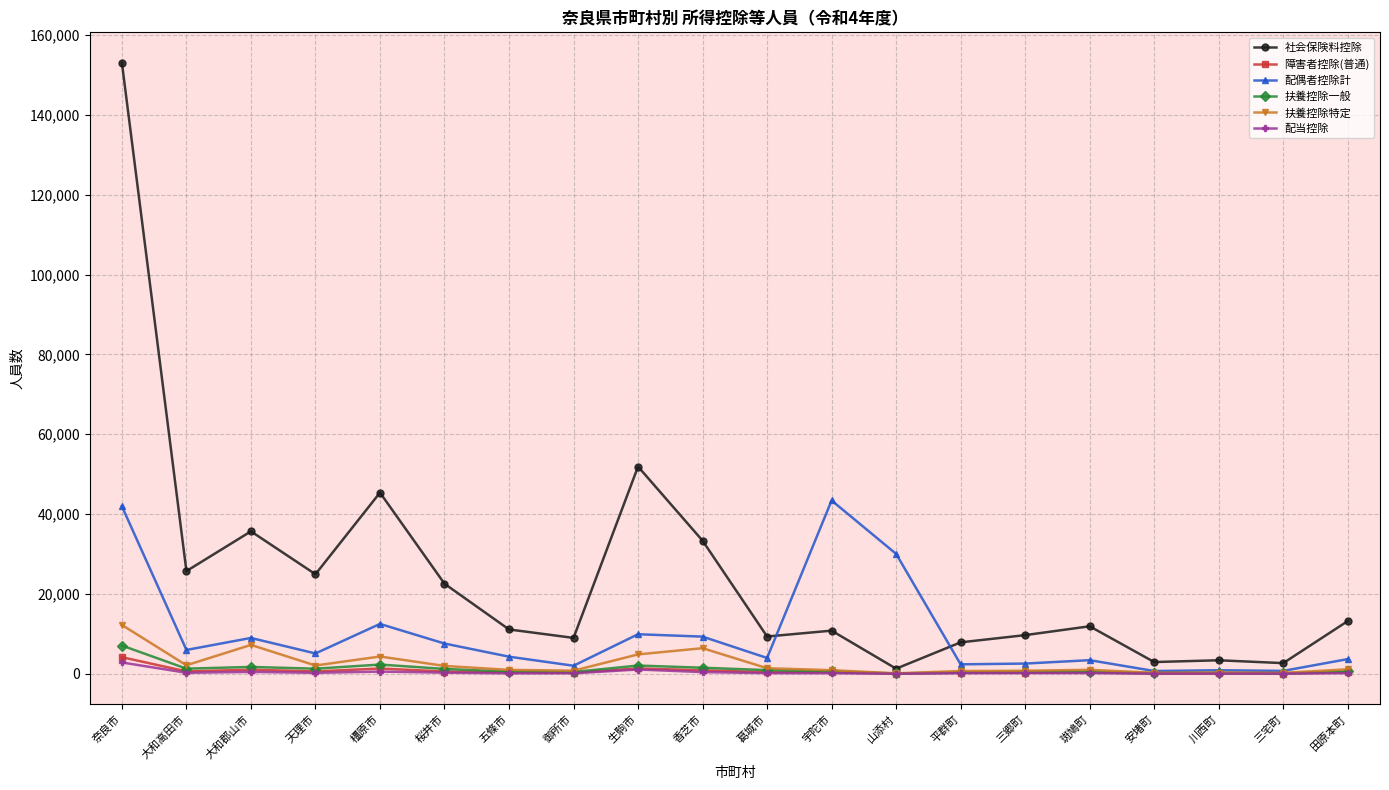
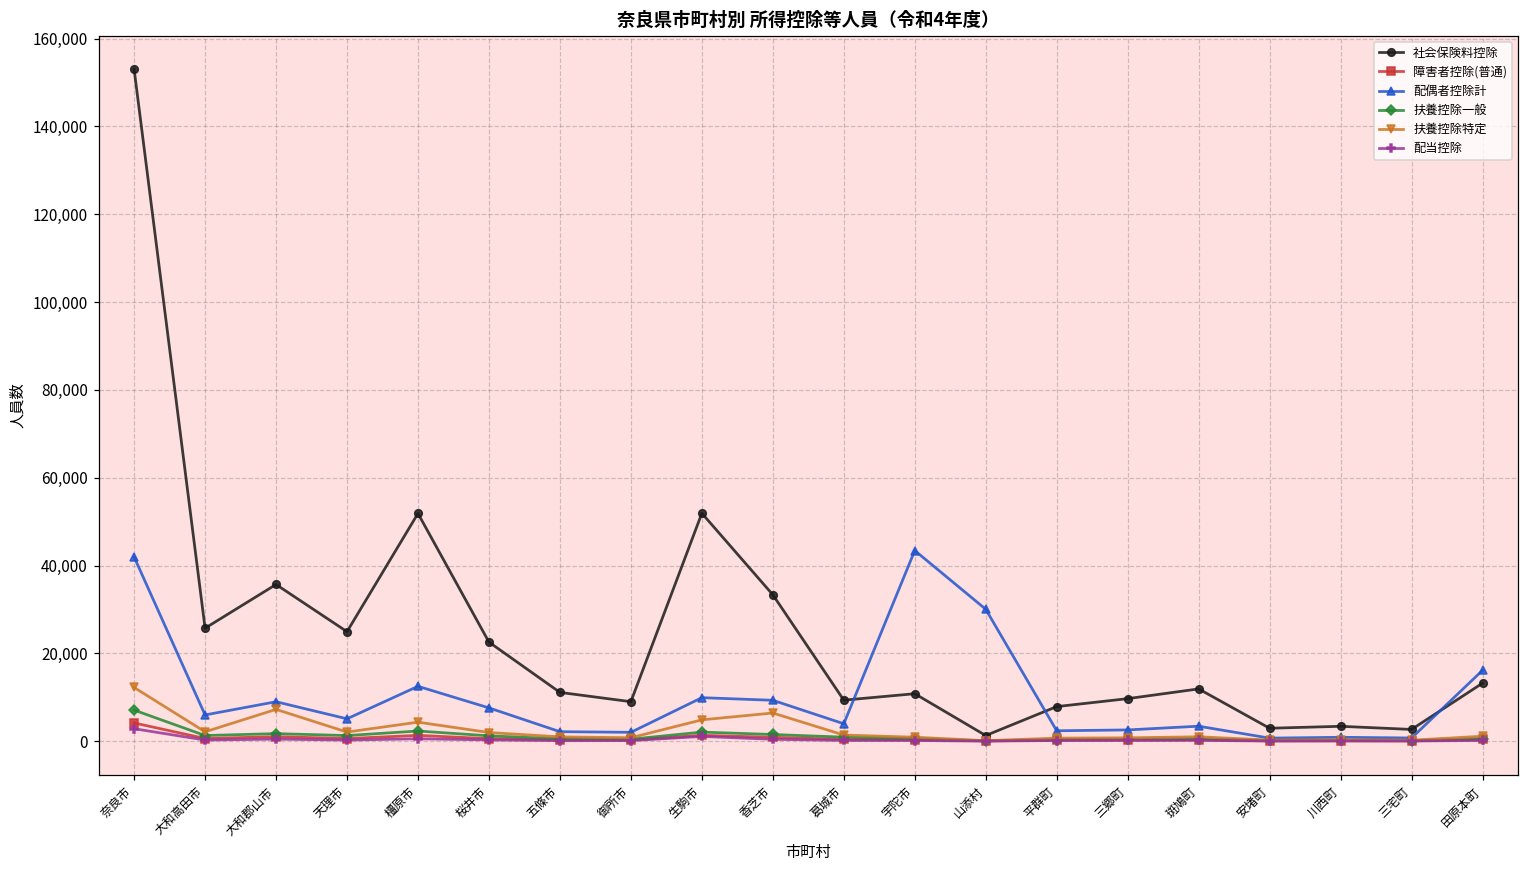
  {
    "社会保険料控除": {
      "奈良市": "153,000",
      "大和高田市": "26,000",
      "大和郡山市": "36,000",
      "天理市": "25,000",
-     "橿原市": "45,000",
+     "橿原市": "52,000",
      "桜井市": "23,000",
      "五條市": "11,000",
      "御所市": "9,000",
      "生駒市": "52,000",
      "香芝市": "33,000",
      "葛城市": "9,000",
      "宇陀市": "11,000",
      "山添村": "1,000",
      "平群町": "8,000",
      "三郷町": "10,000",
      "斑鳩町": "12,000",
      "安堵町": "3,000",
      "川西町": "3,000",
      "三宅町": "3,000",
      "田原本町": "13,000"
    },
    "障害者控除(普通)": {
      "奈良市": "4,000",
      "橿原市": "1,000"
    },
    "配偶者控除計": {
      "奈良市": "42,000",
      "大和高田市": "6,000",
      "大和郡山市": "9,000",
      "天理市": "5,000",
      "橿原市": "12,000",
      "桜井市": "8,000",
-     "五條市": "4,000",
+     "五條市": "2,000",
      "御所市": "2,000",
      "生駒市": "10,000",
      "香芝市": "9,000",
      "葛城市": "4,000",
      "宇陀市": "43,000",
      "山添村": "30,000",
      "平群町": "2,000",
      "三郷町": "3,000",
      "斑鳩町": "3,000",
-     "田原本町": "4,000"
+     "田原本町": "16,000"
    },
    "扶養控除一般": {
      "奈良市": "7,000",
      "大和高田市": "1,000",
      "大和郡山市": "2,000",
      "天理市": "1,000",
      "橿原市": "2,000",
      "桜井市": "1,000",
      "生駒市": "2,000",
      "香芝市": "2,000"
    },
    "扶養控除特定": {
      "奈良市": "12,000",
      "大和高田市": "2,000",
      "大和郡山市": "7,000",
      "天理市": "2,000",
      "橿原市": "4,000",
      "桜井市": "2,000",
      "生駒市": "5,000",
      "香芝市": "6,000"
    },
    "配当控除": {
      "奈良市": "3,000",
      "橿原市": "1,000"
    }
  }
